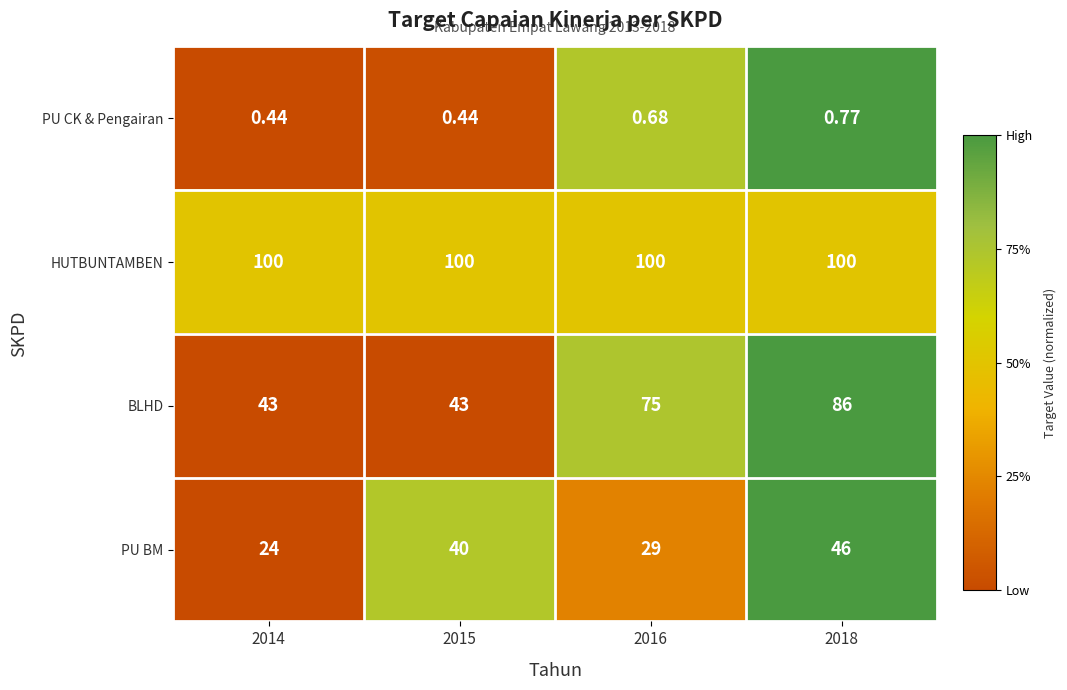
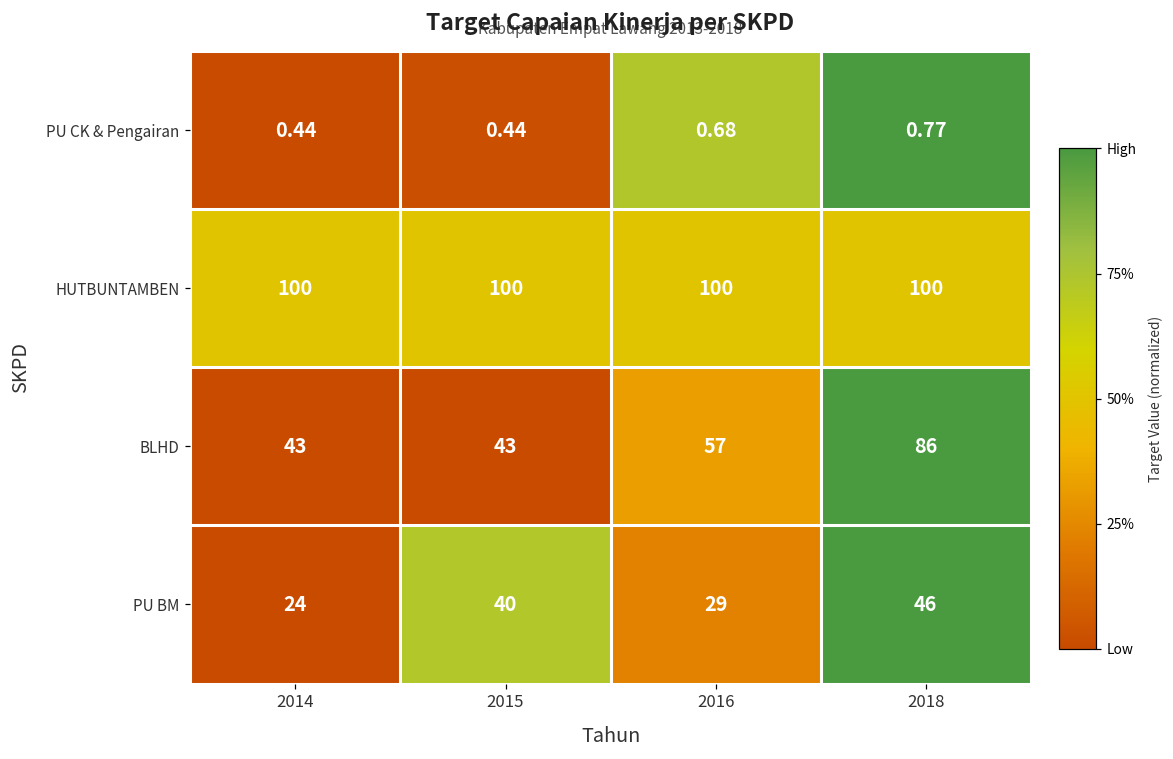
  {
    "PU CK & Pengairan": {
      "2014": 0.44,
      "2015": 0.44,
      "2016": 0.68,
      "2018": 0.77
    },
    "HUTBUNTAMBEN": {
      "2014": 100,
      "2015": 100,
      "2016": 100,
      "2018": 100
    },
    "BLHD": {
      "2014": 43,
      "2015": 43,
-     "2016": 75,
+     "2016": 57,
      "2018": 86
    },
    "PU BM": {
      "2014": 24,
      "2015": 40,
      "2016": 29,
      "2018": 46
    }
  }
